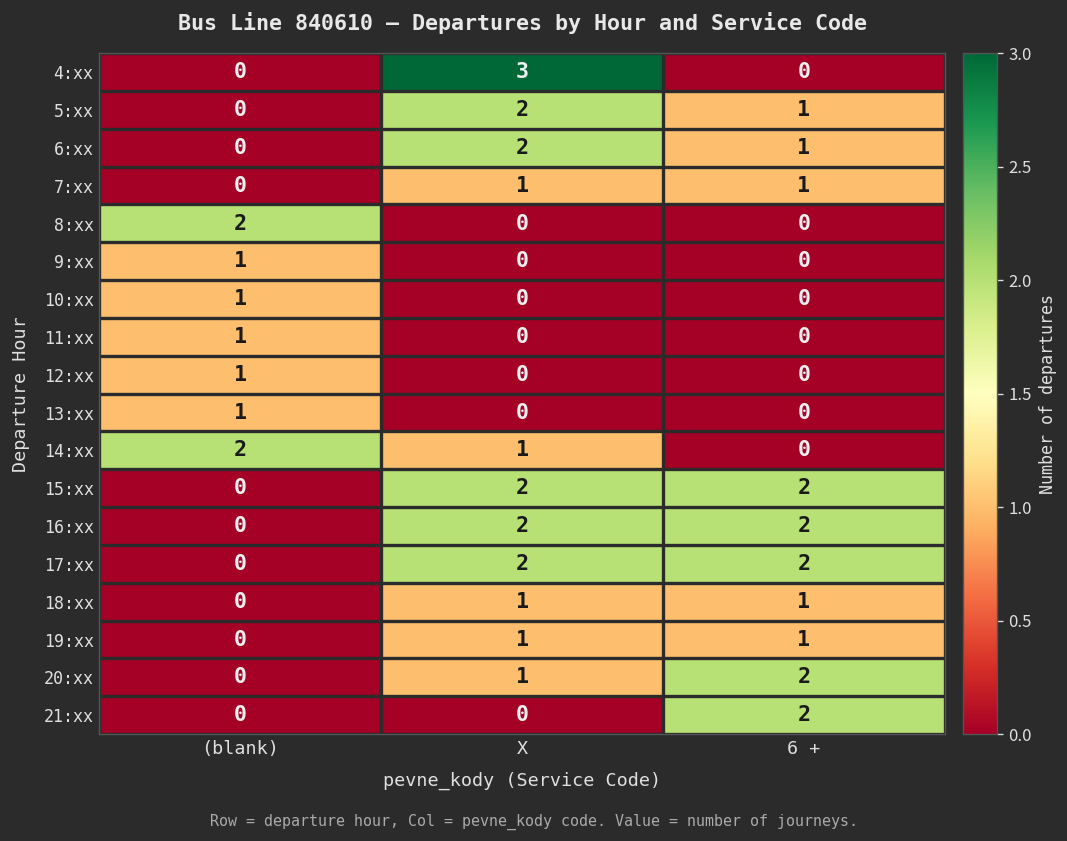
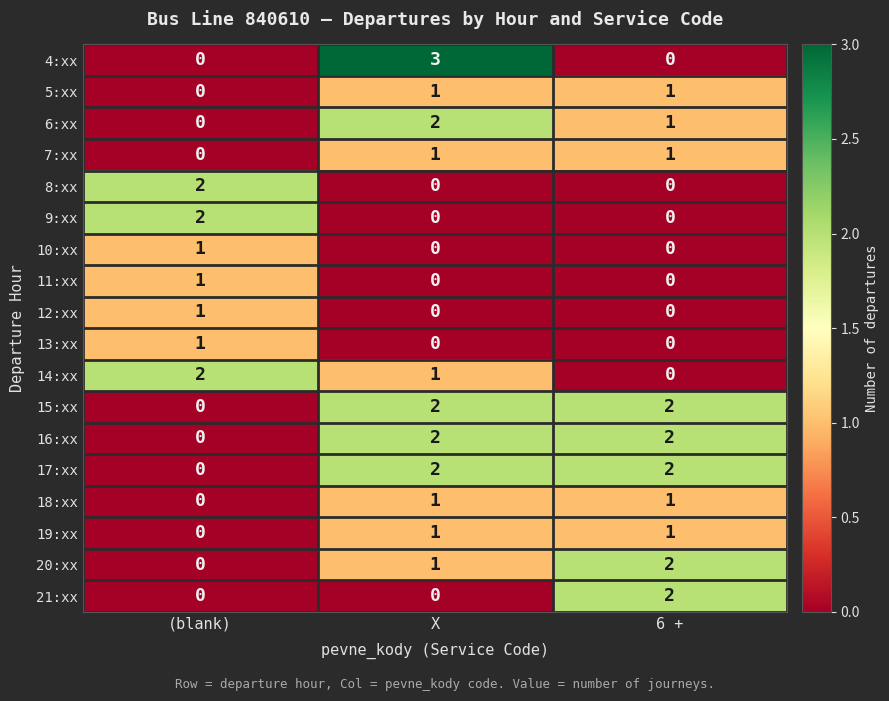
  {
    "4:xx": {
      "(blank)": 0,
      "X": 3,
      "6 +": 0
    },
    "5:xx": {
      "(blank)": 0,
-     "X": 2,
+     "X": 1,
      "6 +": 1
    },
    "6:xx": {
      "(blank)": 0,
      "X": 2,
      "6 +": 1
    },
    "7:xx": {
      "(blank)": 0,
      "X": 1,
      "6 +": 1
    },
    "8:xx": {
      "(blank)": 2,
      "X": 0,
      "6 +": 0
    },
    "9:xx": {
-     "(blank)": 1,
+     "(blank)": 2,
      "X": 0,
      "6 +": 0
    },
    "10:xx": {
      "(blank)": 1,
      "X": 0,
      "6 +": 0
    },
    "11:xx": {
      "(blank)": 1,
      "X": 0,
      "6 +": 0
    },
    "12:xx": {
      "(blank)": 1,
      "X": 0,
      "6 +": 0
    },
    "13:xx": {
      "(blank)": 1,
      "X": 0,
      "6 +": 0
    },
    "14:xx": {
      "(blank)": 2,
      "X": 1,
      "6 +": 0
    },
    "15:xx": {
      "(blank)": 0,
      "X": 2,
      "6 +": 2
    },
    "16:xx": {
      "(blank)": 0,
      "X": 2,
      "6 +": 2
    },
    "17:xx": {
      "(blank)": 0,
      "X": 2,
      "6 +": 2
    },
    "18:xx": {
      "(blank)": 0,
      "X": 1,
      "6 +": 1
    },
    "19:xx": {
      "(blank)": 0,
      "X": 1,
      "6 +": 1
    },
    "20:xx": {
      "(blank)": 0,
      "X": 1,
      "6 +": 2
    },
    "21:xx": {
      "(blank)": 0,
      "X": 0,
      "6 +": 2
    }
  }
